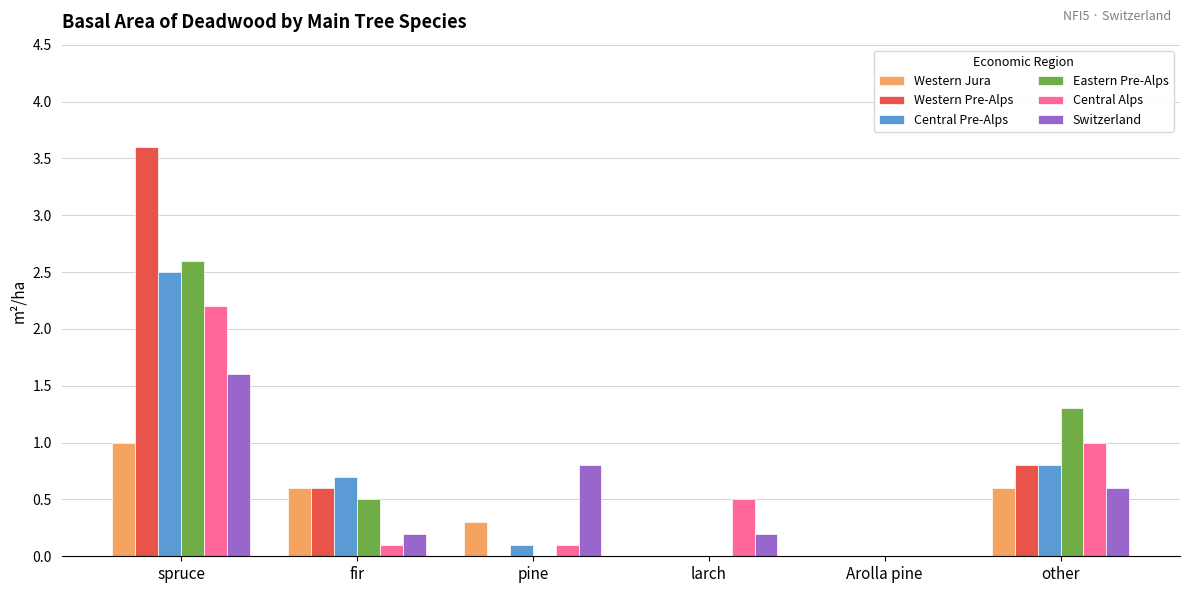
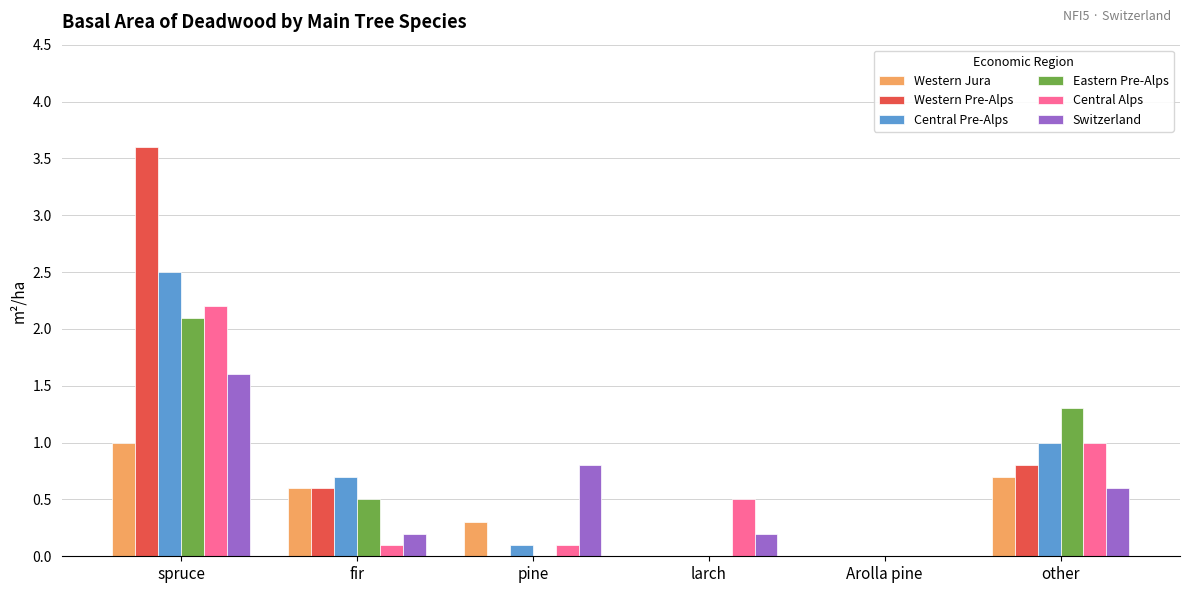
  {
    "Western Jura": {
      "spruce": 1.0,
      "fir": 0.6,
      "pine": 0.3,
      "larch": 0.0,
      "Arolla pine": 0.0,
-     "other": 0.6
+     "other": 0.7
    },
    "Western Pre-Alps": {
      "spruce": 3.6,
      "fir": 0.6,
      "pine": 0.0,
      "larch": 0.0,
      "Arolla pine": 0.0,
      "other": 0.8
    },
    "Central Pre-Alps": {
      "spruce": 2.5,
      "fir": 0.7,
      "pine": 0.1,
      "larch": 0.0,
      "Arolla pine": 0.0,
-     "other": 0.8
+     "other": 1.0
    },
    "Eastern Pre-Alps": {
-     "spruce": 2.6,
+     "spruce": 2.1,
      "fir": 0.5,
      "pine": 0.0,
      "larch": 0.0,
      "Arolla pine": 0.0,
      "other": 1.3
    },
    "Central Alps": {
      "spruce": 2.2,
      "fir": 0.1,
      "pine": 0.1,
      "larch": 0.5,
      "Arolla pine": 0.0,
      "other": 1.0
    },
    "Switzerland": {
      "spruce": 1.6,
      "fir": 0.2,
      "pine": 0.8,
      "larch": 0.2,
      "Arolla pine": 0.0,
      "other": 0.6
    }
  }
